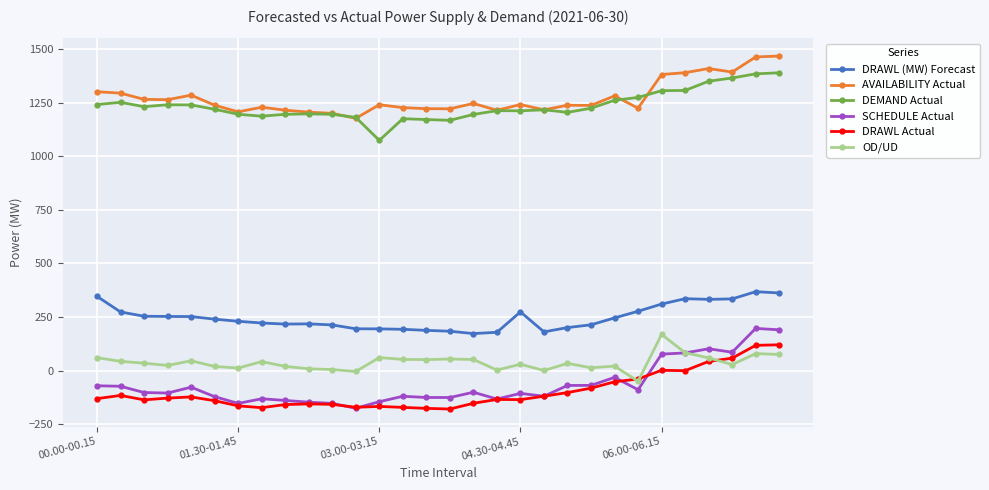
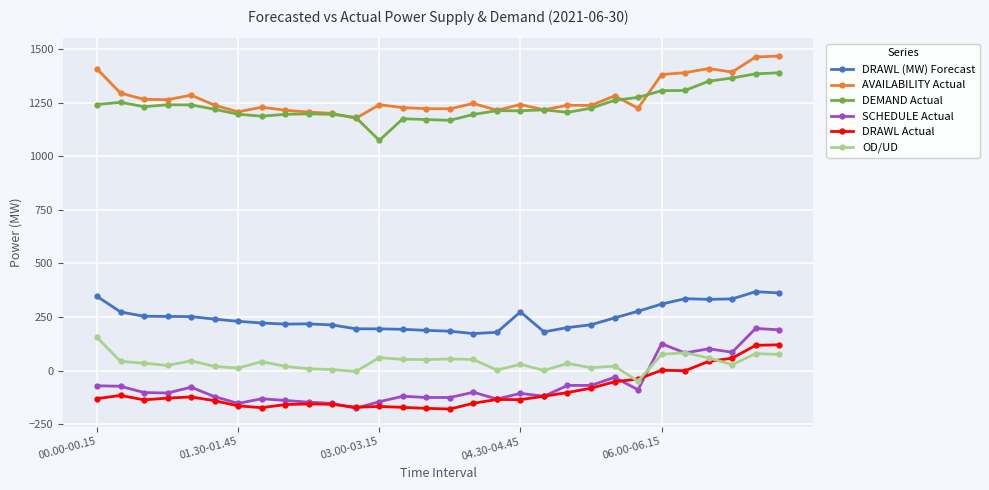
  {
    "DRAWL (MW) Forecast": {
      "00.00-00.15": 350,
      "01.30-01.45": 230,
      "03.00-03.15": 190,
      "04.30-04.45": 270,
      "06.00-06.15": 310
    },
    "AVAILABILITY Actual": {
-     "00.00-00.15": 1300,
+     "00.00-00.15": 1410,
      "03.00-03.15": 1240,
      "04.30-04.45": 1240,
      "06.00-06.15": 1380
    },
    "DEMAND Actual": {
      "00.00-00.15": 1240,
      "03.00-03.15": 1070,
      "04.30-04.45": 1210,
      "06.00-06.15": 1310
    },
    "SCHEDULE Actual": {
      "00.00-00.15": -70,
      "03.00-03.15": -150,
      "04.30-04.45": -110,
-     "06.00-06.15": 80
+     "06.00-06.15": 120
    },
    "DRAWL Actual": {
      "00.00-00.15": -130,
      "03.00-03.15": -170,
      "04.30-04.45": -140,
      "06.00-06.15": 0
    },
    "OD/UD": {
-     "00.00-00.15": 60,
+     "00.00-00.15": 150,
      "01.30-01.45": 10,
      "03.00-03.15": 60,
      "04.30-04.45": 30,
-     "06.00-06.15": 170
+     "06.00-06.15": 80
    }
  }
